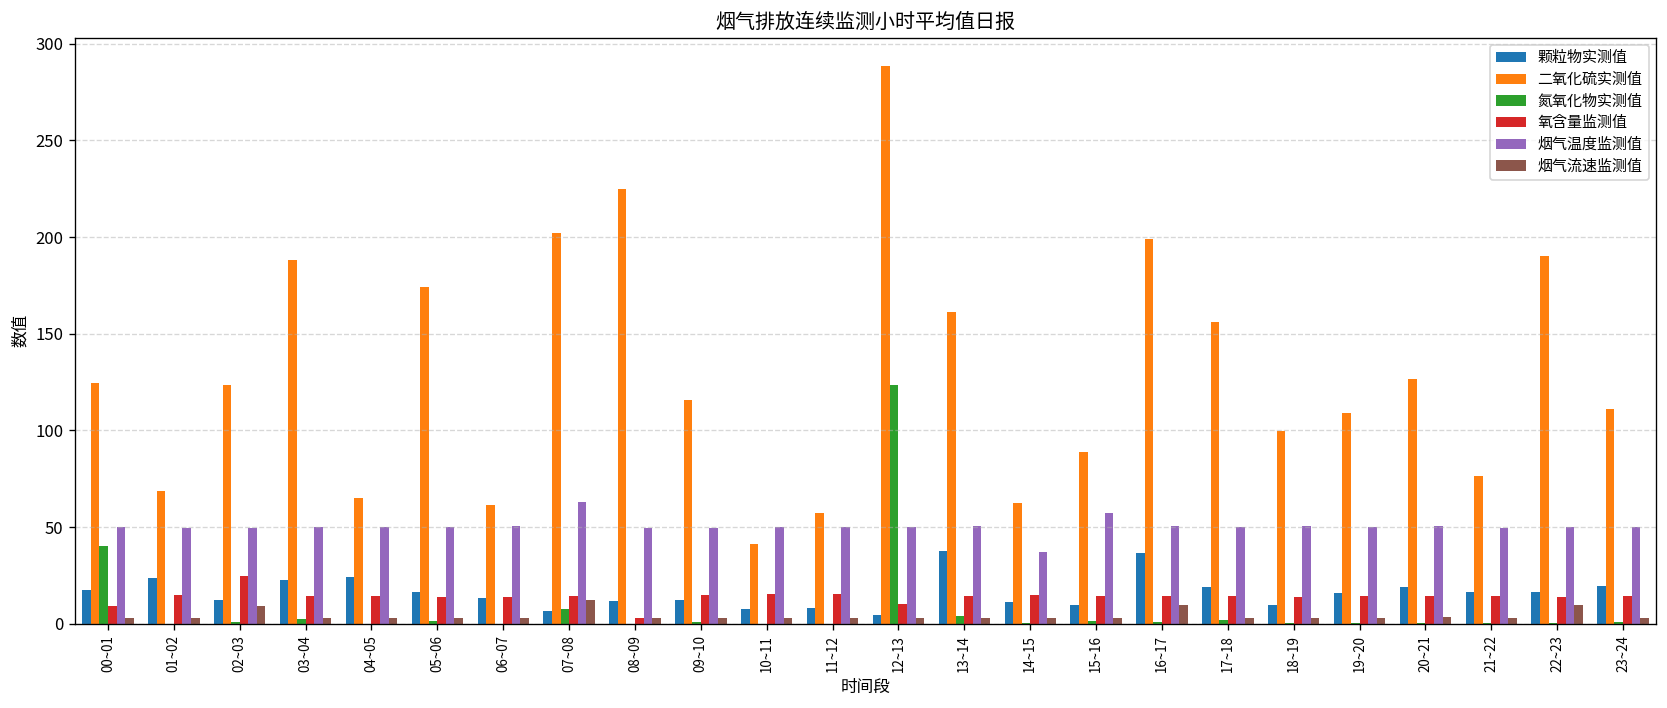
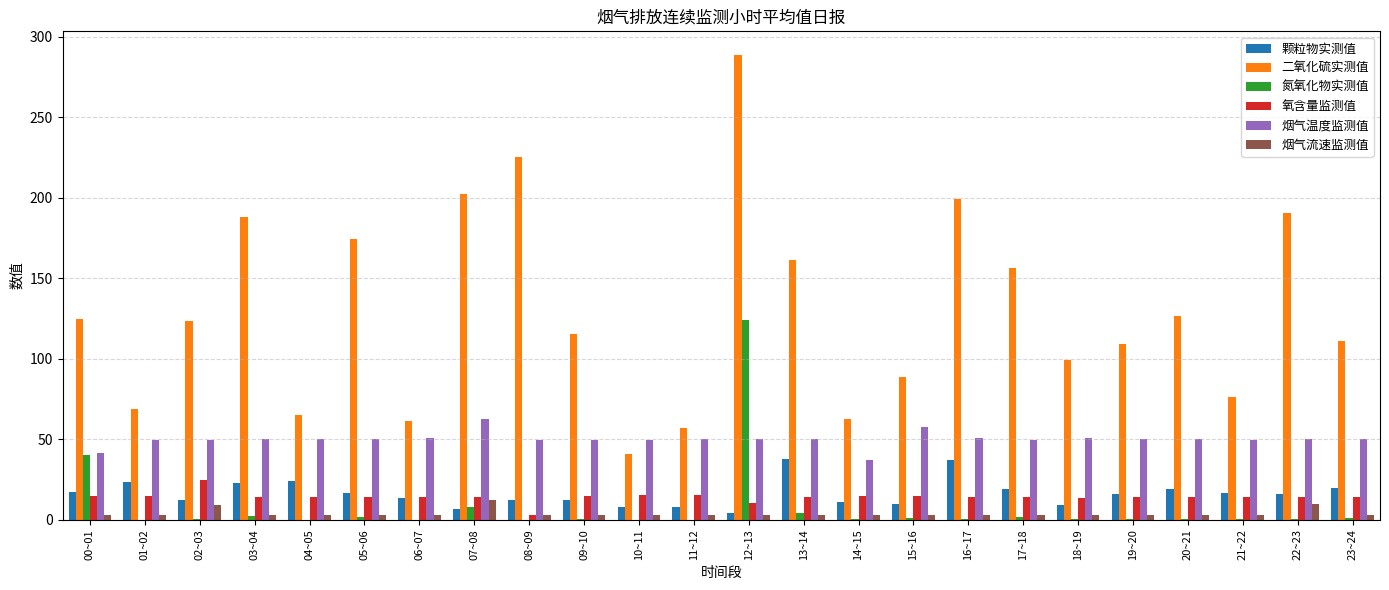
  {
    "颗粒物实测值": {
      "00~01": 17,
      "01~02": 23,
      "02~03": 12,
      "03~04": 23,
      "04~05": 24,
      "05~06": 16,
      "06~07": 13,
      "07~08": 7,
      "08~09": 12,
      "09~10": 12,
      "10~11": 8,
      "11~12": 8,
      "12~13": 4,
      "13~14": 38,
      "14~15": 11,
      "15~16": 10,
      "16~17": 37,
      "17~18": 19,
      "18~19": 9,
      "19~20": 16,
      "20~21": 19,
      "21~22": 17,
      "22~23": 16,
      "23~24": 20
    },
    "二氧化硫实测值": {
      "00~01": 124,
      "01~02": 69,
      "02~03": 124,
      "03~04": 188,
      "04~05": 65,
      "05~06": 174,
      "06~07": 61,
      "07~08": 202,
      "08~09": 225,
      "09~10": 116,
      "10~11": 41,
      "11~12": 57,
      "12~13": 289,
      "13~14": 161,
      "14~15": 62,
      "15~16": 89,
      "16~17": 199,
      "17~18": 156,
      "18~19": 99,
      "19~20": 109,
      "20~21": 127,
      "21~22": 76,
      "22~23": 190,
      "23~24": 111
    },
    "氮氧化物实测值": {
      "00~01": 40,
      "01~02": 0,
      "03~04": 2,
      "06~07": 0,
      "07~08": 8,
      "08~09": 0,
      "10~11": 0,
      "11~12": 0,
      "12~13": 124,
      "13~14": 4,
      "17~18": 2
    },
    "氧含量监测值": {
-     "00~01": 9,
+     "00~01": 14,
      "01~02": 15,
      "02~03": 25,
      "03~04": 14,
      "04~05": 14,
      "05~06": 14,
      "06~07": 14,
      "07~08": 14,
      "08~09": 3,
      "09~10": 15,
      "10~11": 15,
      "11~12": 15,
      "12~13": 10,
      "13~14": 14,
      "14~15": 15,
      "15~16": 14,
      "16~17": 14,
      "17~18": 14,
      "18~19": 14,
      "19~20": 14,
      "20~21": 14,
      "21~22": 14,
      "22~23": 14,
      "23~24": 14
    },
    "烟气温度监测值": {
-     "00~01": 50,
+     "00~01": 42,
      "01~02": 50,
      "02~03": 50,
      "03~04": 50,
      "04~05": 50,
      "05~06": 50,
      "06~07": 51,
      "07~08": 63,
      "08~09": 50,
      "09~10": 50,
      "10~11": 50,
      "11~12": 50,
      "12~13": 50,
      "13~14": 50,
      "14~15": 37,
      "15~16": 57,
      "16~17": 50,
      "17~18": 50,
      "18~19": 51,
      "19~20": 50,
      "20~21": 50,
      "21~22": 50,
      "22~23": 50,
      "23~24": 50
    },
    "烟气流速监测值": {
      "00~01": 3,
      "01~02": 3,
      "02~03": 9,
      "03~04": 3,
      "04~05": 3,
      "05~06": 3,
      "06~07": 3,
      "07~08": 12,
      "08~09": 3,
      "09~10": 3,
      "10~11": 3,
      "11~12": 3,
      "12~13": 3,
      "13~14": 3,
      "14~15": 3,
      "15~16": 3,
-     "16~17": 9,
+     "16~17": 3,
      "17~18": 3,
      "18~19": 3,
      "19~20": 3,
      "20~21": 3,
      "21~22": 3,
      "22~23": 10,
      "23~24": 3
    }
  }
